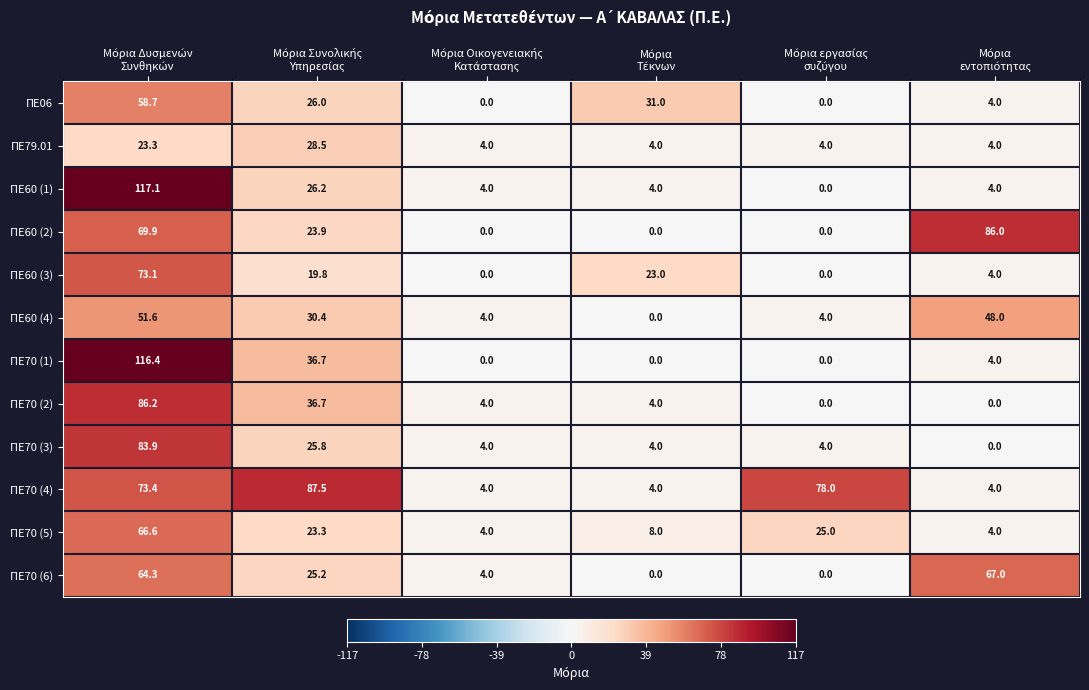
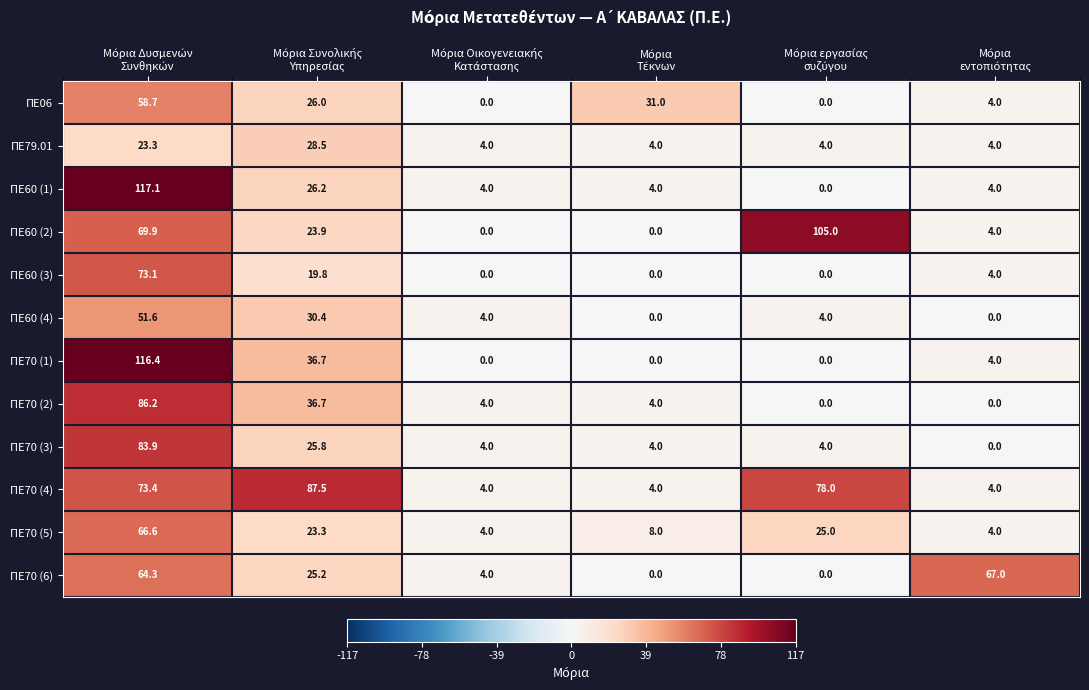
  {
    "ΠΕ06": {
      "Μόρια Δυσμενών Συνθηκών": 58.7,
      "Μόρια Συνολικής Υπηρεσίας": 26.0,
      "Μόρια Οικογενειακής Κατάστασης": 0.0,
      "Μόρια Τέκνων": 31.0,
      "Μόρια εργασίας συζύγου": 0.0,
      "Μόρια εντοπιότητας": 4.0
    },
    "ΠΕ79.01": {
      "Μόρια Δυσμενών Συνθηκών": 23.3,
      "Μόρια Συνολικής Υπηρεσίας": 28.5,
      "Μόρια Οικογενειακής Κατάστασης": 4.0,
      "Μόρια Τέκνων": 4.0,
      "Μόρια εργασίας συζύγου": 4.0,
      "Μόρια εντοπιότητας": 4.0
    },
    "ΠΕ60 (1)": {
      "Μόρια Δυσμενών Συνθηκών": 117.1,
      "Μόρια Συνολικής Υπηρεσίας": 26.2,
      "Μόρια Οικογενειακής Κατάστασης": 4.0,
      "Μόρια Τέκνων": 4.0,
      "Μόρια εργασίας συζύγου": 0.0,
      "Μόρια εντοπιότητας": 4.0
    },
    "ΠΕ60 (2)": {
      "Μόρια Δυσμενών Συνθηκών": 69.9,
      "Μόρια Συνολικής Υπηρεσίας": 23.9,
      "Μόρια Οικογενειακής Κατάστασης": 0.0,
      "Μόρια Τέκνων": 0.0,
-     "Μόρια εργασίας συζύγου": 0.0,
-     "Μόρια εντοπιότητας": 86.0
+     "Μόρια εργασίας συζύγου": 105.0,
+     "Μόρια εντοπιότητας": 4.0
    },
    "ΠΕ60 (3)": {
      "Μόρια Δυσμενών Συνθηκών": 73.1,
      "Μόρια Συνολικής Υπηρεσίας": 19.8,
      "Μόρια Οικογενειακής Κατάστασης": 0.0,
-     "Μόρια Τέκνων": 23.0,
+     "Μόρια Τέκνων": 0.0,
      "Μόρια εργασίας συζύγου": 0.0,
      "Μόρια εντοπιότητας": 4.0
    },
    "ΠΕ60 (4)": {
      "Μόρια Δυσμενών Συνθηκών": 51.6,
      "Μόρια Συνολικής Υπηρεσίας": 30.4,
      "Μόρια Οικογενειακής Κατάστασης": 4.0,
      "Μόρια Τέκνων": 0.0,
      "Μόρια εργασίας συζύγου": 4.0,
-     "Μόρια εντοπιότητας": 48.0
+     "Μόρια εντοπιότητας": 0.0
    },
    "ΠΕ70 (1)": {
      "Μόρια Δυσμενών Συνθηκών": 116.4,
      "Μόρια Συνολικής Υπηρεσίας": 36.7,
      "Μόρια Οικογενειακής Κατάστασης": 0.0,
      "Μόρια Τέκνων": 0.0,
      "Μόρια εργασίας συζύγου": 0.0,
      "Μόρια εντοπιότητας": 4.0
    },
    "ΠΕ70 (2)": {
      "Μόρια Δυσμενών Συνθηκών": 86.2,
      "Μόρια Συνολικής Υπηρεσίας": 36.7,
      "Μόρια Οικογενειακής Κατάστασης": 4.0,
      "Μόρια Τέκνων": 4.0,
      "Μόρια εργασίας συζύγου": 0.0,
      "Μόρια εντοπιότητας": 0.0
    },
    "ΠΕ70 (3)": {
      "Μόρια Δυσμενών Συνθηκών": 83.9,
      "Μόρια Συνολικής Υπηρεσίας": 25.8,
      "Μόρια Οικογενειακής Κατάστασης": 4.0,
      "Μόρια Τέκνων": 4.0,
      "Μόρια εργασίας συζύγου": 4.0,
      "Μόρια εντοπιότητας": 0.0
    },
    "ΠΕ70 (4)": {
      "Μόρια Δυσμενών Συνθηκών": 73.4,
      "Μόρια Συνολικής Υπηρεσίας": 87.5,
      "Μόρια Οικογενειακής Κατάστασης": 4.0,
      "Μόρια Τέκνων": 4.0,
      "Μόρια εργασίας συζύγου": 78.0,
      "Μόρια εντοπιότητας": 4.0
    },
    "ΠΕ70 (5)": {
      "Μόρια Δυσμενών Συνθηκών": 66.6,
      "Μόρια Συνολικής Υπηρεσίας": 23.3,
      "Μόρια Οικογενειακής Κατάστασης": 4.0,
      "Μόρια Τέκνων": 8.0,
      "Μόρια εργασίας συζύγου": 25.0,
      "Μόρια εντοπιότητας": 4.0
    },
    "ΠΕ70 (6)": {
      "Μόρια Δυσμενών Συνθηκών": 64.3,
      "Μόρια Συνολικής Υπηρεσίας": 25.2,
      "Μόρια Οικογενειακής Κατάστασης": 4.0,
      "Μόρια Τέκνων": 0.0,
      "Μόρια εργασίας συζύγου": 0.0,
      "Μόρια εντοπιότητας": 67.0
    }
  }
